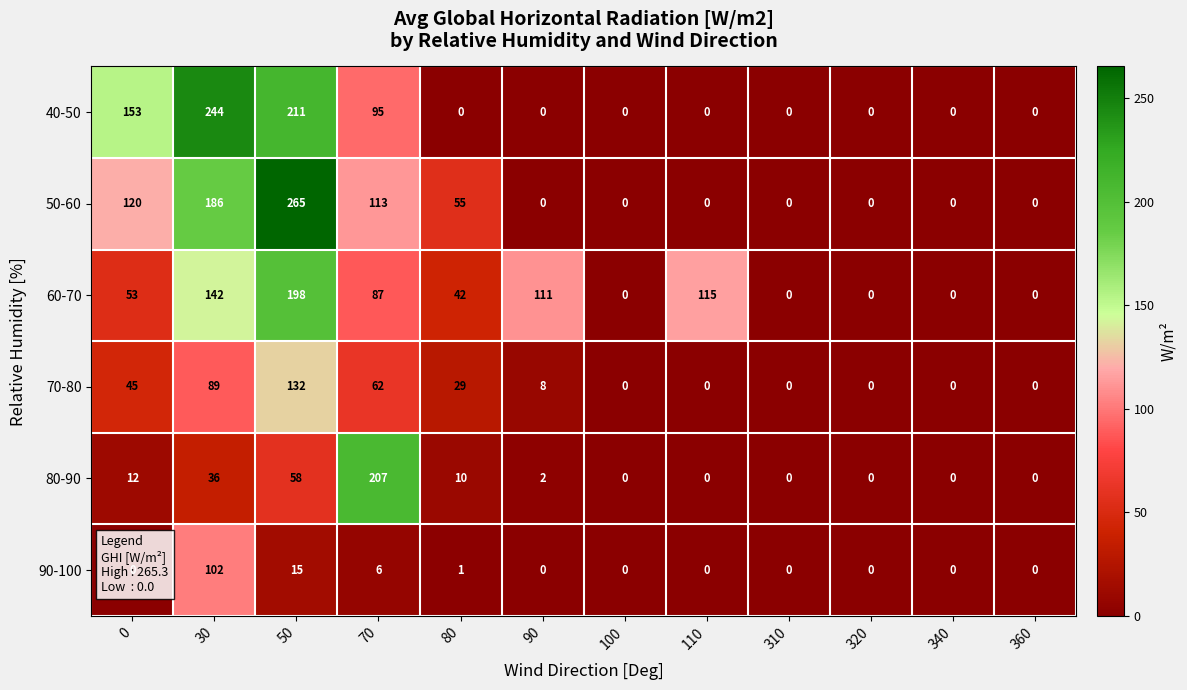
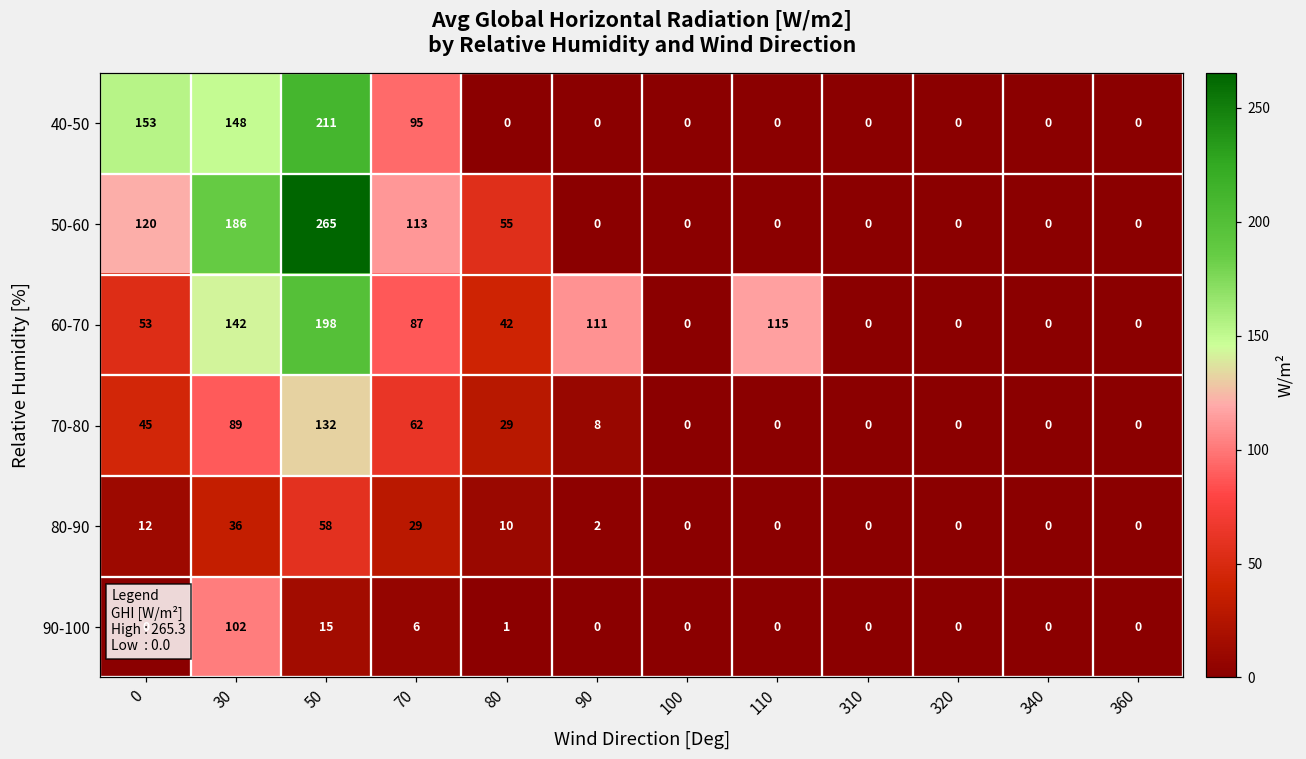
  {
    "40-50": {
      "0": 153,
-     "30": 244,
+     "30": 148,
      "50": 211,
      "70": 95,
      "80": 0,
      "90": 0,
      "100": 0,
      "110": 0,
      "310": 0,
      "320": 0,
      "340": 0,
      "360": 0
    },
    "50-60": {
      "0": 120,
      "30": 186,
      "50": 265,
      "70": 113,
      "80": 55,
      "90": 0,
      "100": 0,
      "110": 0,
      "310": 0,
      "320": 0,
      "340": 0,
      "360": 0
    },
    "60-70": {
      "0": 53,
      "30": 142,
      "50": 198,
      "70": 87,
      "80": 42,
      "90": 111,
      "100": 0,
      "110": 115,
      "310": 0,
      "320": 0,
      "340": 0,
      "360": 0
    },
    "70-80": {
      "0": 45,
      "30": 89,
      "50": 132,
      "70": 62,
      "80": 29,
      "90": 8,
      "100": 0,
      "110": 0,
      "310": 0,
      "320": 0,
      "340": 0,
      "360": 0
    },
    "80-90": {
      "0": 12,
      "30": 36,
      "50": 58,
-     "70": 207,
+     "70": 29,
      "80": 10,
      "90": 2,
      "100": 0,
      "110": 0,
      "310": 0,
      "320": 0,
      "340": 0,
      "360": 0
    },
    "90-100": {
      "30": 102,
      "50": 15,
      "70": 6,
      "80": 1,
      "90": 0,
      "100": 0,
      "110": 0,
      "310": 0,
      "320": 0,
      "340": 0,
      "360": 0
    }
  }
